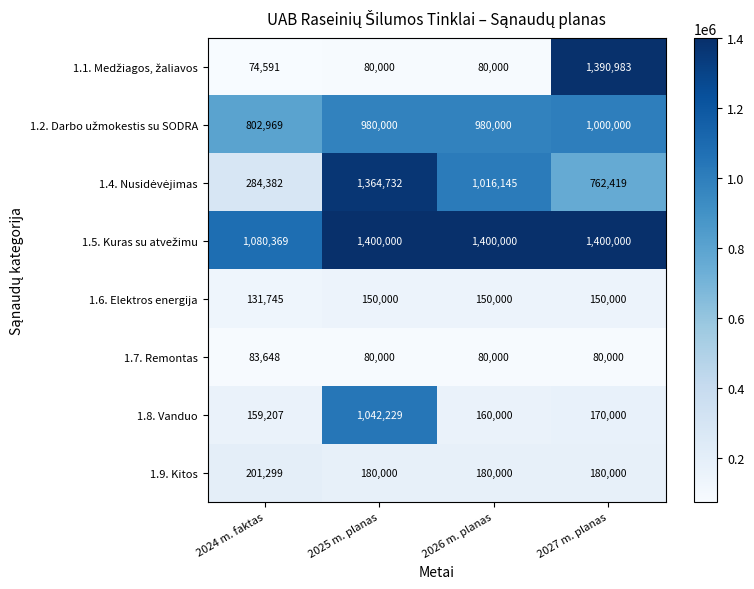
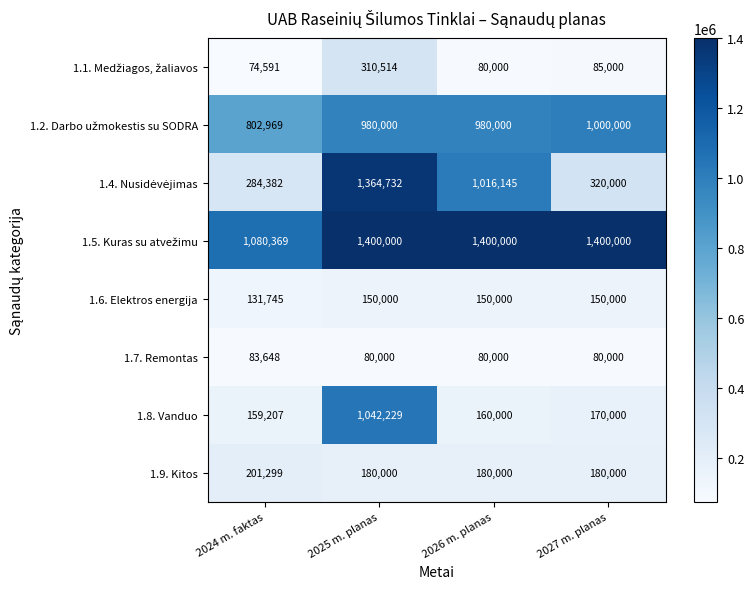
  {
    "1.1. Medžiagos, žaliavos": {
      "2024 m. faktas": "74,591",
-     "2025 m. planas": "80,000",
+     "2025 m. planas": "310,514",
      "2026 m. planas": "80,000",
-     "2027 m. planas": "1,390,983"
+     "2027 m. planas": "85,000"
    },
    "1.2. Darbo užmokestis su SODRA": {
      "2024 m. faktas": "802,969",
      "2025 m. planas": "980,000",
      "2026 m. planas": "980,000",
      "2027 m. planas": "1,000,000"
    },
    "1.4. Nusidėvėjimas": {
      "2024 m. faktas": "284,382",
      "2025 m. planas": "1,364,732",
      "2026 m. planas": "1,016,145",
-     "2027 m. planas": "762,419"
+     "2027 m. planas": "320,000"
    },
    "1.5. Kuras su atvežimu": {
      "2024 m. faktas": "1,080,369",
      "2025 m. planas": "1,400,000",
      "2026 m. planas": "1,400,000",
      "2027 m. planas": "1,400,000"
    },
    "1.6. Elektros energija": {
      "2024 m. faktas": "131,745",
      "2025 m. planas": "150,000",
      "2026 m. planas": "150,000",
      "2027 m. planas": "150,000"
    },
    "1.7. Remontas": {
      "2024 m. faktas": "83,648",
      "2025 m. planas": "80,000",
      "2026 m. planas": "80,000",
      "2027 m. planas": "80,000"
    },
    "1.8. Vanduo": {
      "2024 m. faktas": "159,207",
      "2025 m. planas": "1,042,229",
      "2026 m. planas": "160,000",
      "2027 m. planas": "170,000"
    },
    "1.9. Kitos": {
      "2024 m. faktas": "201,299",
      "2025 m. planas": "180,000",
      "2026 m. planas": "180,000",
      "2027 m. planas": "180,000"
    }
  }
